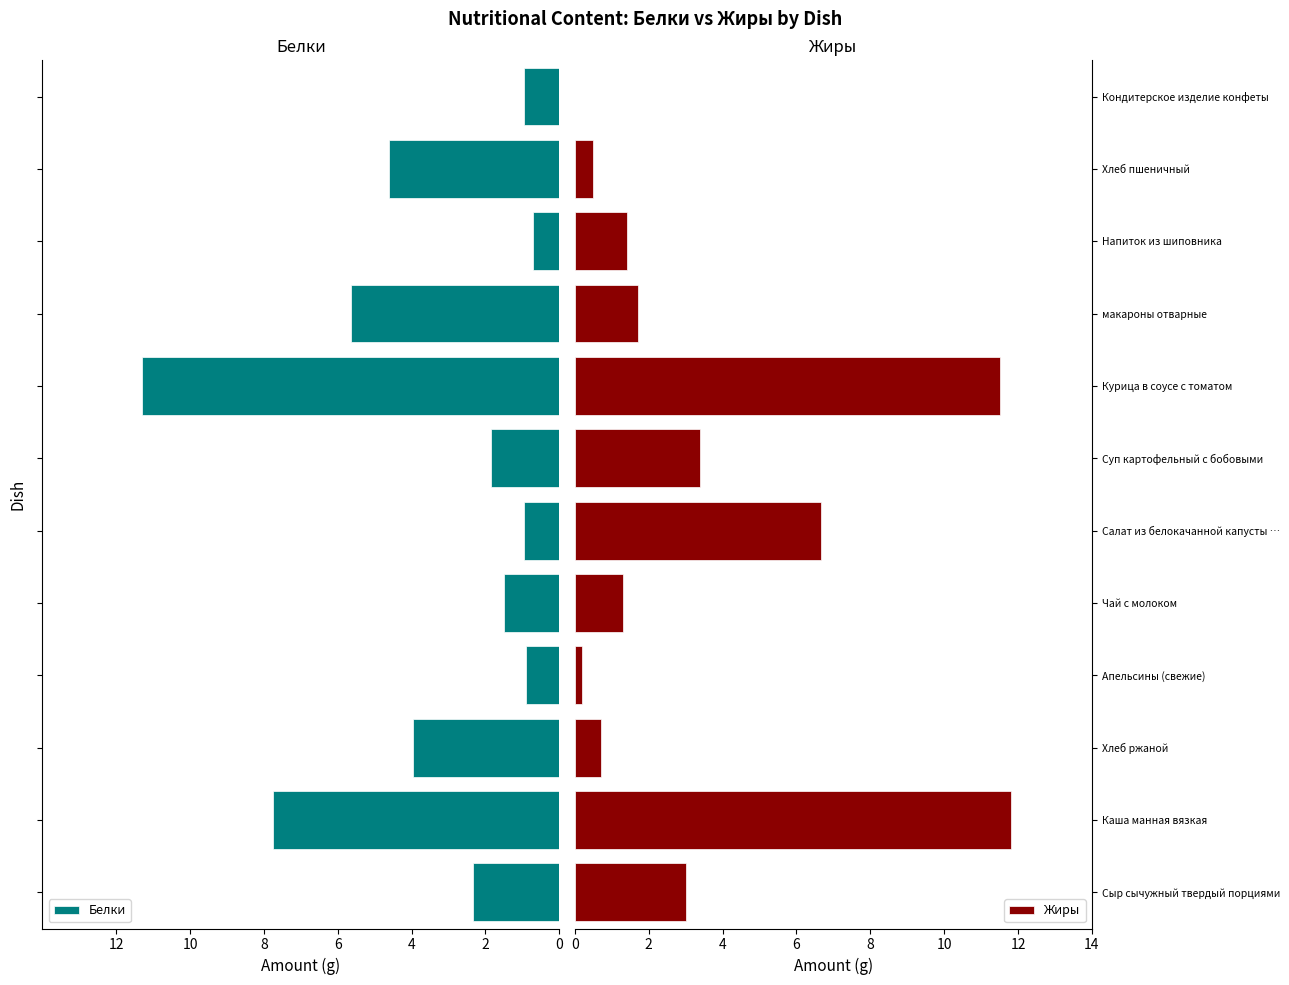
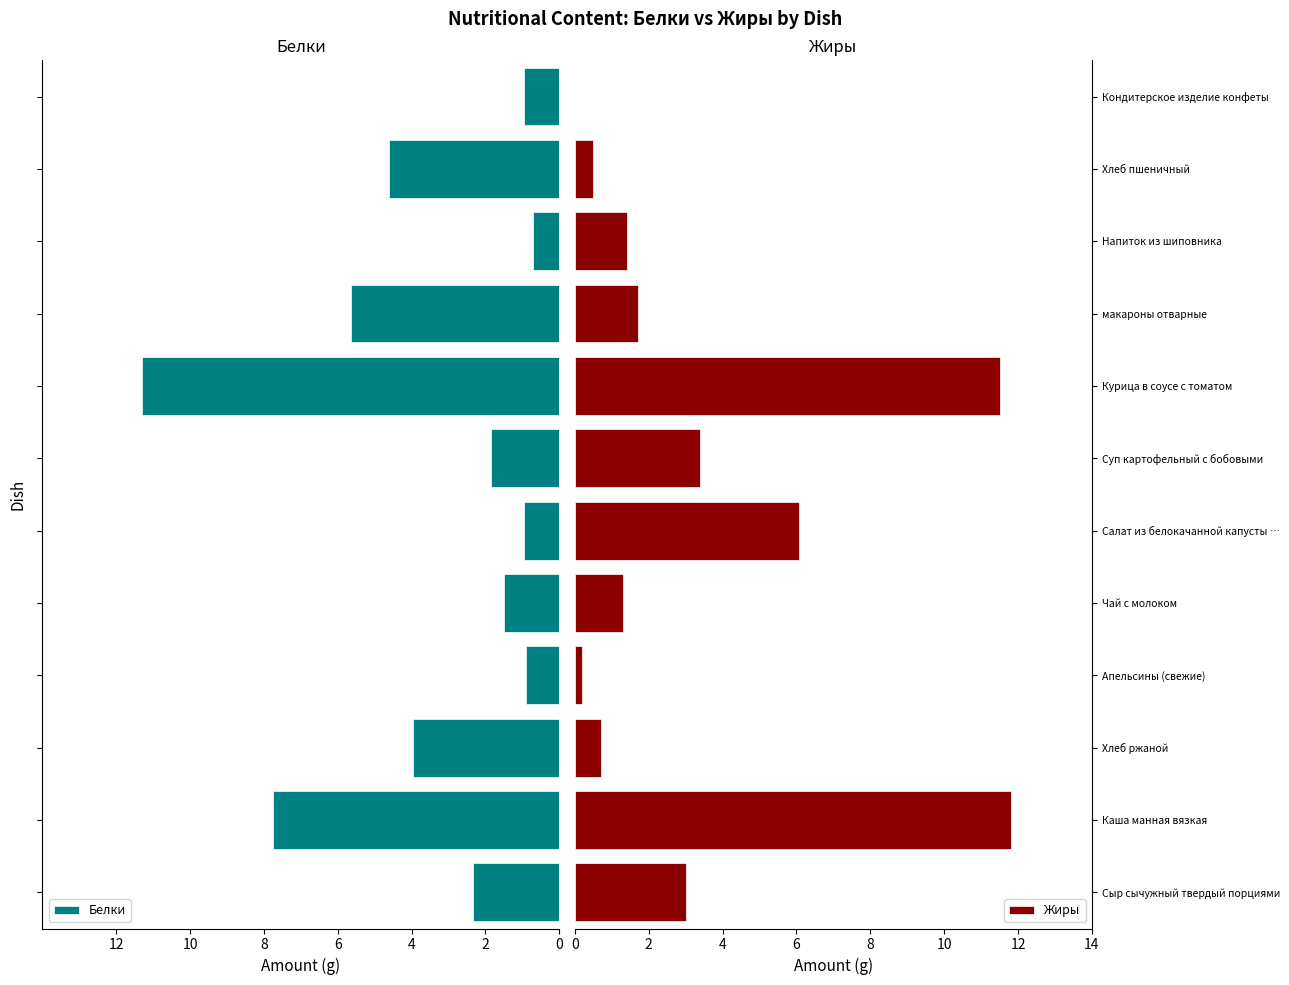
  {
    "Жиры": {
      "Кондитерское изделие конфеты": 0.0,
      "Хлеб пшеничный": 0.5,
      "Напиток из шиповника": 1.4,
      "макароны отварные": 1.7,
      "Курица в соусе с томатом": 11.5,
      "Суп картофельный с бобовыми": 3.4,
-     "Салат из белокачанной капусты …": 6.7,
+     "Салат из белокачанной капусты …": 6.1,
      "Чай с молоком": 1.3,
      "Апельсины (свежие)": 0.2,
      "Хлеб ржаной": 0.7,
      "Каша манная вязкая": 11.8,
      "Сыр сычужный твердый порциями": 3.0
    }
  }
